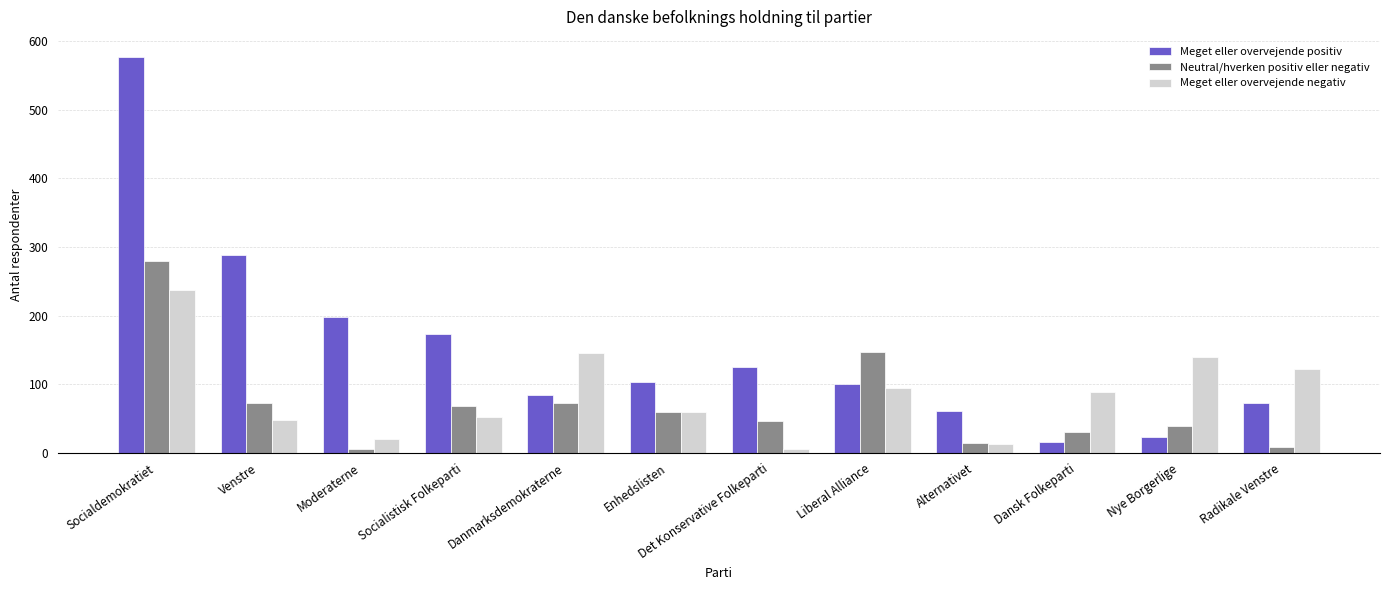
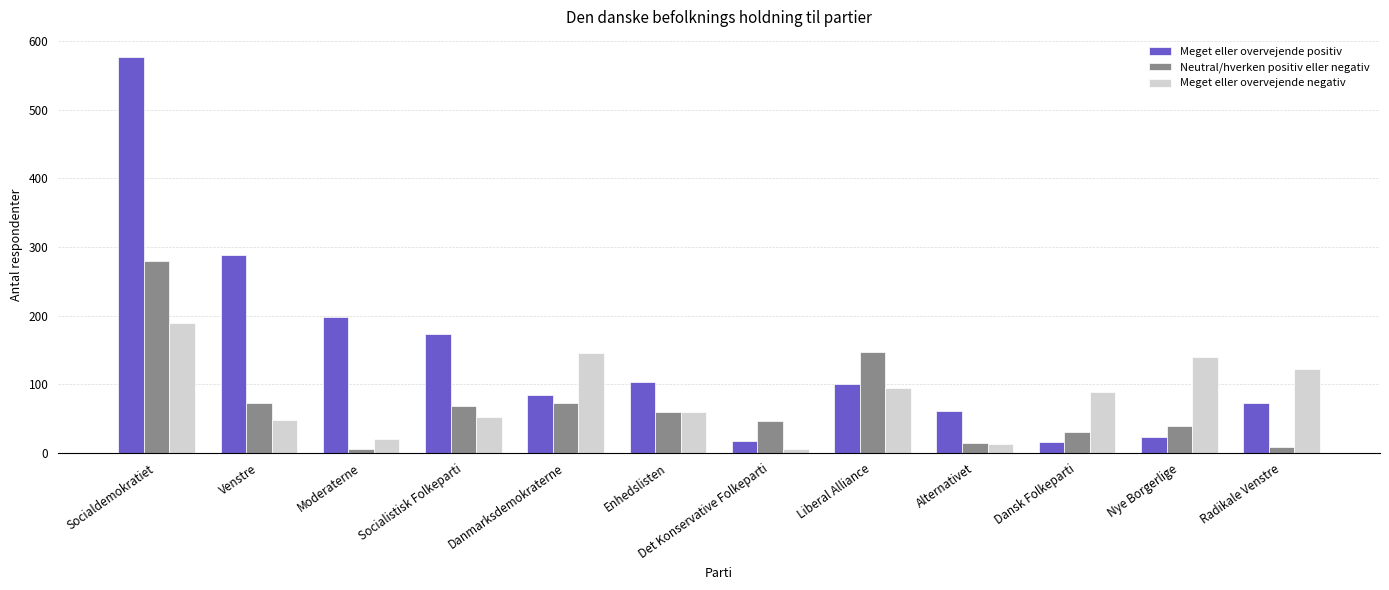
  {
    "Meget eller overvejende positiv": {
      "Socialdemokratiet": 580,
      "Venstre": 290,
      "Moderaterne": 200,
      "Socialistisk Folkeparti": 170,
      "Danmarksdemokraterne": 80,
      "Enhedslisten": 100,
-     "Det Konservative Folkeparti": 130,
+     "Det Konservative Folkeparti": 20,
      "Liberal Alliance": 100,
      "Alternativet": 60,
      "Dansk Folkeparti": 20,
      "Nye Borgerlige": 20,
      "Radikale Venstre": 70
    },
    "Neutral/hverken positiv eller negativ": {
      "Socialdemokratiet": 280,
      "Venstre": 70,
      "Moderaterne": 10,
      "Socialistisk Folkeparti": 70,
      "Danmarksdemokraterne": 70,
      "Enhedslisten": 60,
      "Det Konservative Folkeparti": 50,
      "Liberal Alliance": 150,
      "Alternativet": 20,
      "Dansk Folkeparti": 30,
      "Nye Borgerlige": 40,
      "Radikale Venstre": 10
    },
    "Meget eller overvejende negativ": {
-     "Socialdemokratiet": 240,
+     "Socialdemokratiet": 190,
      "Venstre": 50,
      "Moderaterne": 20,
      "Socialistisk Folkeparti": 50,
      "Danmarksdemokraterne": 150,
      "Enhedslisten": 60,
      "Det Konservative Folkeparti": 10,
      "Liberal Alliance": 100,
      "Alternativet": 10,
      "Dansk Folkeparti": 90,
      "Nye Borgerlige": 140,
      "Radikale Venstre": 120
    }
  }
